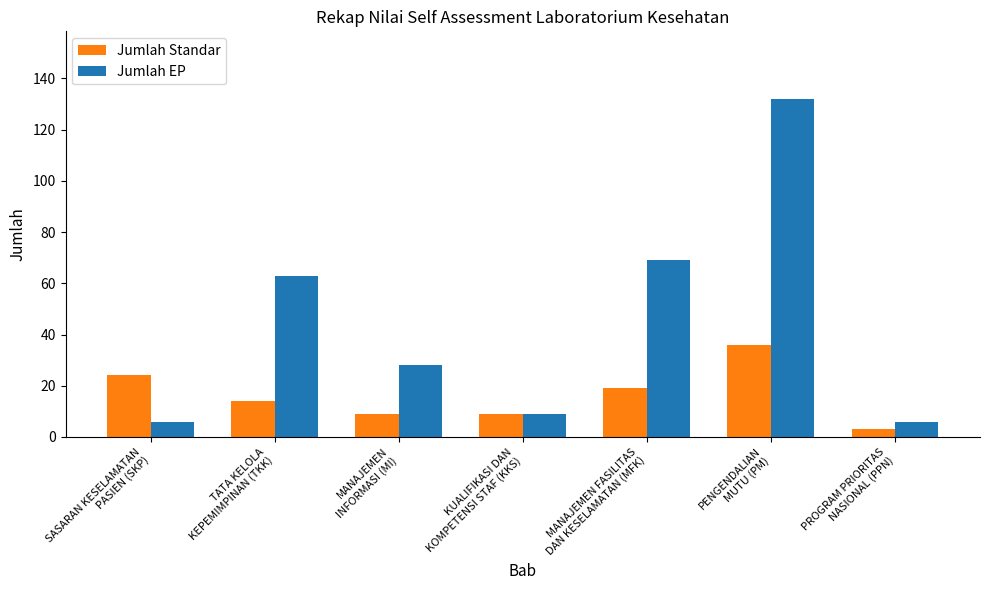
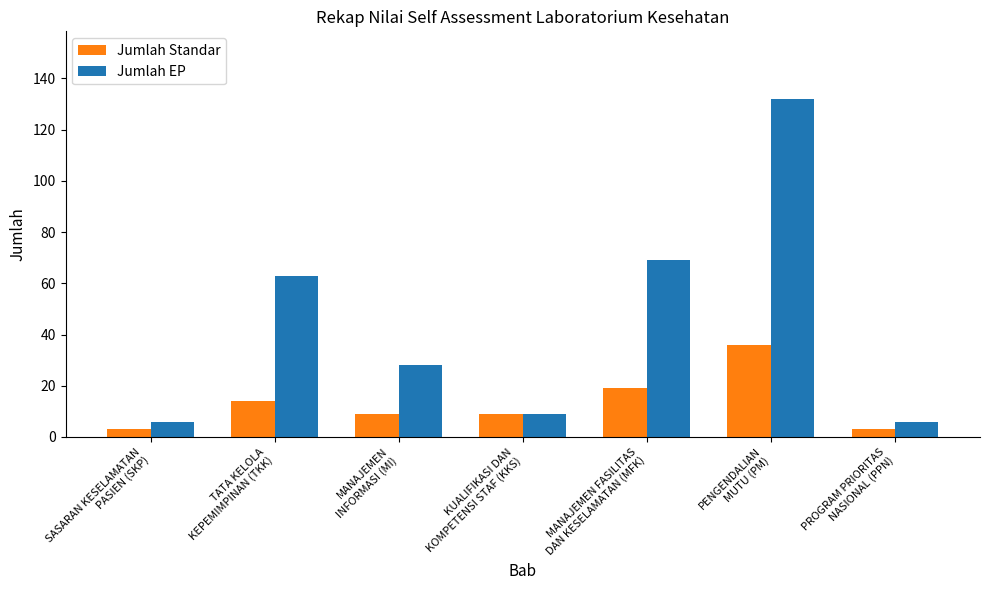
  {
    "Jumlah Standar": {
-     "SASARAN KESELAMATAN PASIEN (SKP)": 24,
+     "SASARAN KESELAMATAN PASIEN (SKP)": 3,
      "TATA KELOLA KEPEMIMPINAN (TKK)": 14,
      "MANAJEMEN INFORMASI (MI)": 9,
      "KUALIFIKASI DAN KOMPETENSI STAF (KKS)": 9,
      "MANAJEMEN FASILITAS DAN KESELAMATAN (MFK)": 19,
      "PENGENDALIAN MUTU (PM)": 36,
      "PROGRAM PRIORITAS NASIONAL (PPN)": 3
    },
    "Jumlah EP": {
      "SASARAN KESELAMATAN PASIEN (SKP)": 6,
      "TATA KELOLA KEPEMIMPINAN (TKK)": 63,
      "MANAJEMEN INFORMASI (MI)": 28,
      "KUALIFIKASI DAN KOMPETENSI STAF (KKS)": 9,
      "MANAJEMEN FASILITAS DAN KESELAMATAN (MFK)": 69,
      "PENGENDALIAN MUTU (PM)": 132,
      "PROGRAM PRIORITAS NASIONAL (PPN)": 6
    }
  }
